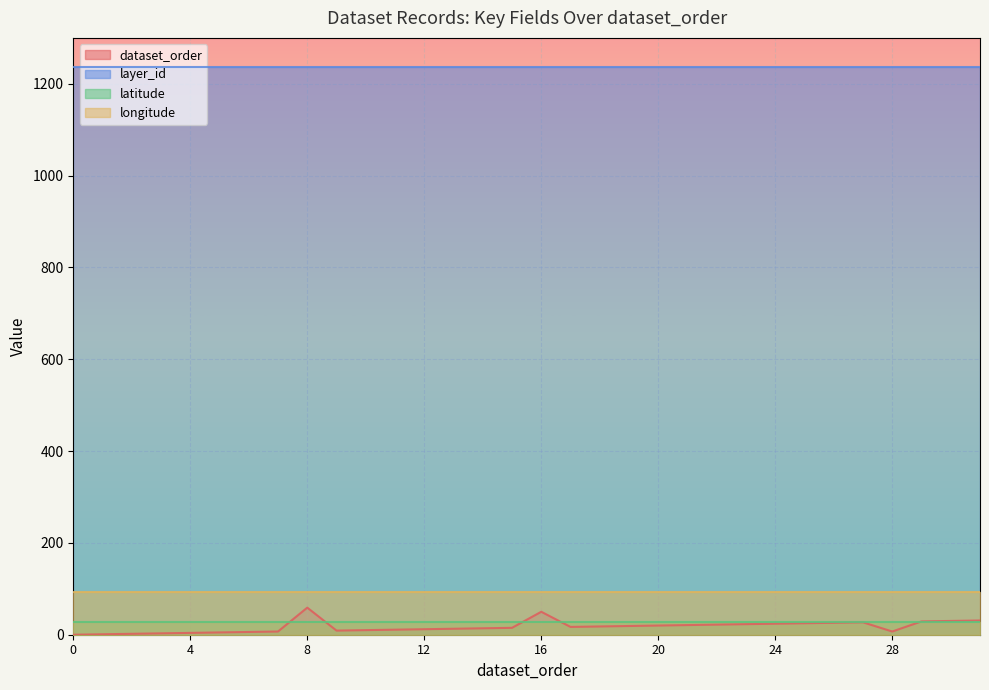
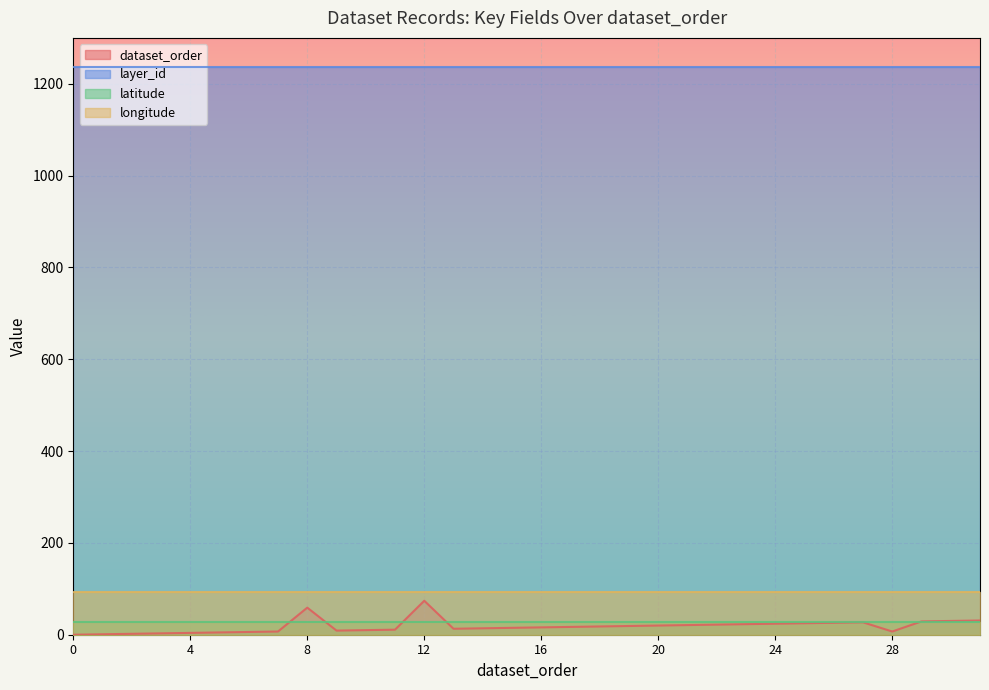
  {
    "dataset_order": {
      "0": 0,
      "4": 0,
      "8": 60,
-     "12": 10,
-     "16": 50,
+     "12": 70,
+     "16": 20,
      "20": 20,
      "28": 10
    },
    "layer_id": {
      "0": 1240,
      "8": 1240,
      "12": 1240,
      "16": 1240,
      "20": 1240,
      "24": 1240,
      "28": 1240
    },
    "latitude": {
      "0": 30,
      "4": 30,
      "8": 30,
      "12": 30,
      "16": 30,
      "20": 30,
      "28": 30
    },
    "longitude": {
      "0": 90,
      "4": 90,
      "8": 90,
      "12": 90,
      "16": 90,
      "20": 90,
      "24": 90,
      "28": 90
    }
  }
